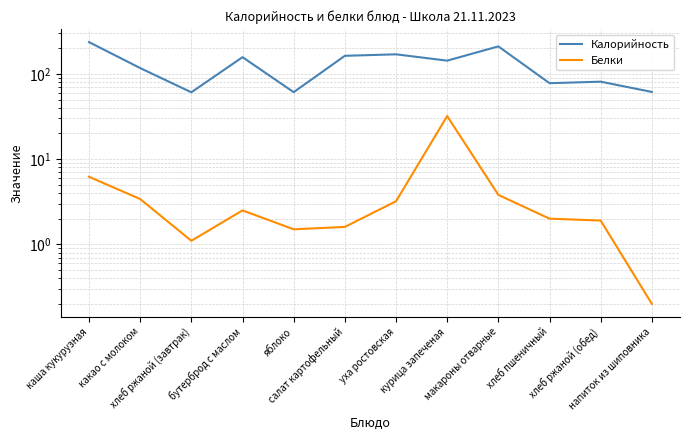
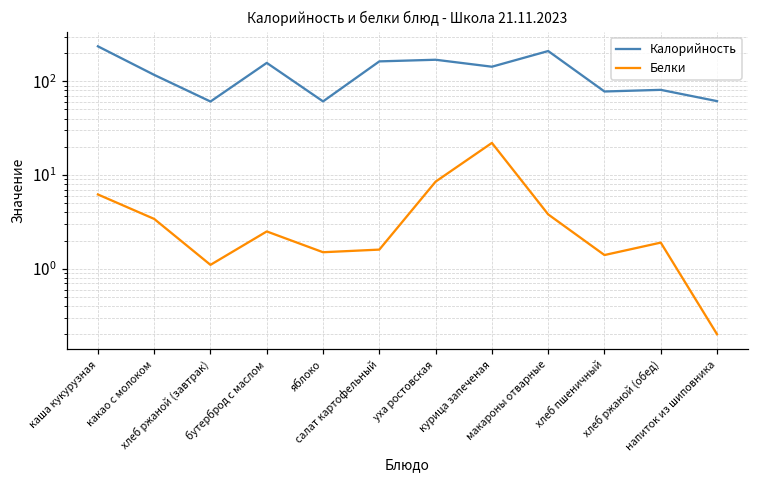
  {
    "Калорийность": {
      "каша кукурузная": 240,
      "какао с молоком": 120,
      "хлеб ржаной (завтрак)": 60,
      "бутерброд с маслом": 160,
      "яблоко": 60,
      "салат картофельный": 160,
      "уха ростовская": 170,
      "курица запеченая": 140,
      "макароны отварные": 210,
      "хлеб пшеничный": 80,
      "хлеб ржаной (обед)": 80,
      "напиток из шиповника": 60
    },
    "Белки": {
      "каша кукурузная": 6,
      "какао с молоком": 3.4,
      "хлеб ржаной (завтрак)": 1.1,
      "бутерброд с маслом": 2.5,
      "яблоко": 1.5,
      "салат картофельный": 1.6,
-     "уха ростовская": 3.2,
-     "курица запеченая": 32,
+     "уха ростовская": 9,
+     "курица запеченая": 22,
      "макароны отварные": 4,
-     "хлеб пшеничный": 2.0,
+     "хлеб пшеничный": 1.4,
      "хлеб ржаной (обед)": 1.9,
      "напиток из шиповника": 0.2
    }
  }
